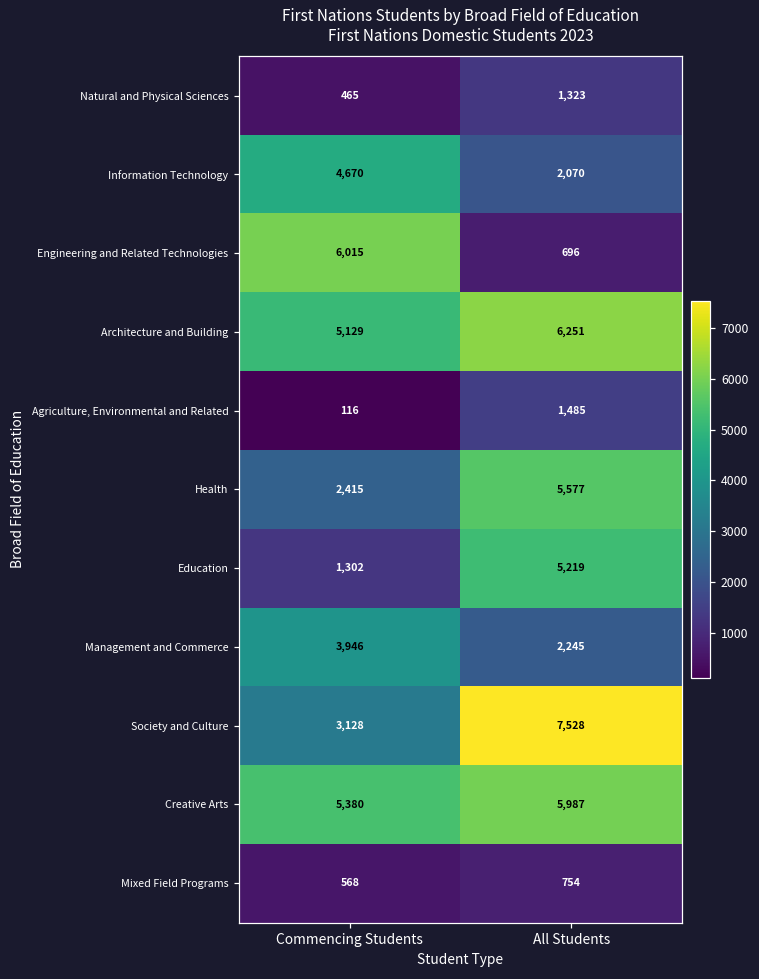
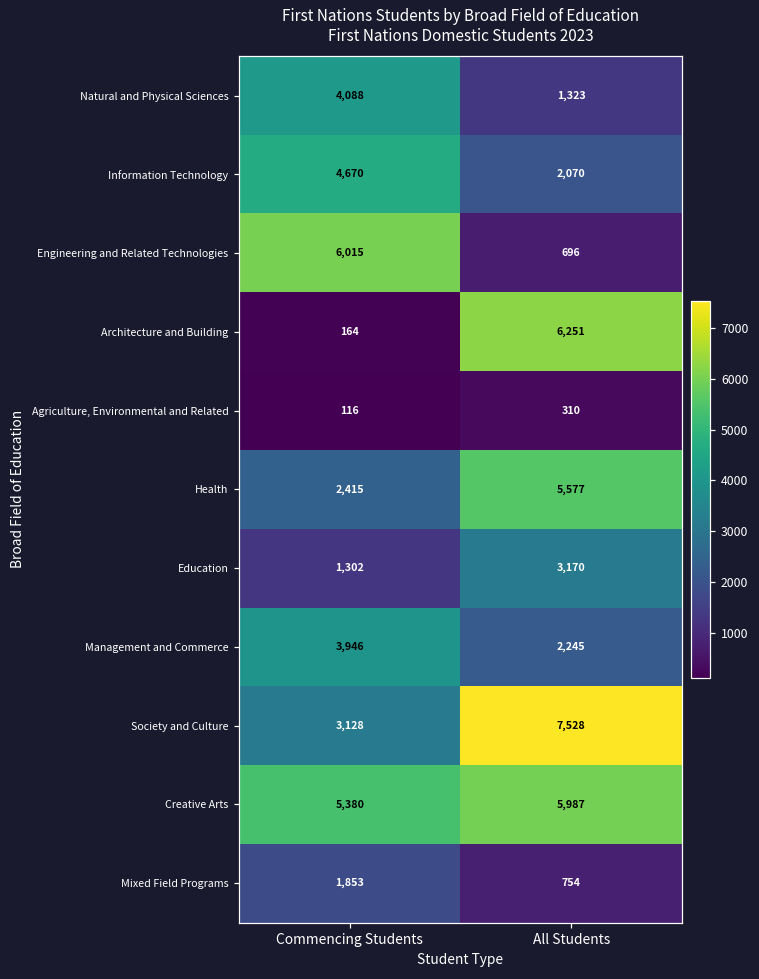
  {
    "Natural and Physical Sciences": {
-     "Commencing Students": "465",
+     "Commencing Students": "4,088",
      "All Students": "1,323"
    },
    "Information Technology": {
      "Commencing Students": "4,670",
      "All Students": "2,070"
    },
    "Engineering and Related Technologies": {
      "Commencing Students": "6,015",
      "All Students": "696"
    },
    "Architecture and Building": {
-     "Commencing Students": "5,129",
+     "Commencing Students": "164",
      "All Students": "6,251"
    },
    "Agriculture, Environmental and Related": {
      "Commencing Students": "116",
-     "All Students": "1,485"
+     "All Students": "310"
    },
    "Health": {
      "Commencing Students": "2,415",
      "All Students": "5,577"
    },
    "Education": {
      "Commencing Students": "1,302",
-     "All Students": "5,219"
+     "All Students": "3,170"
    },
    "Management and Commerce": {
      "Commencing Students": "3,946",
      "All Students": "2,245"
    },
    "Society and Culture": {
      "Commencing Students": "3,128",
      "All Students": "7,528"
    },
    "Creative Arts": {
      "Commencing Students": "5,380",
      "All Students": "5,987"
    },
    "Mixed Field Programs": {
-     "Commencing Students": "568",
+     "Commencing Students": "1,853",
      "All Students": "754"
    }
  }
